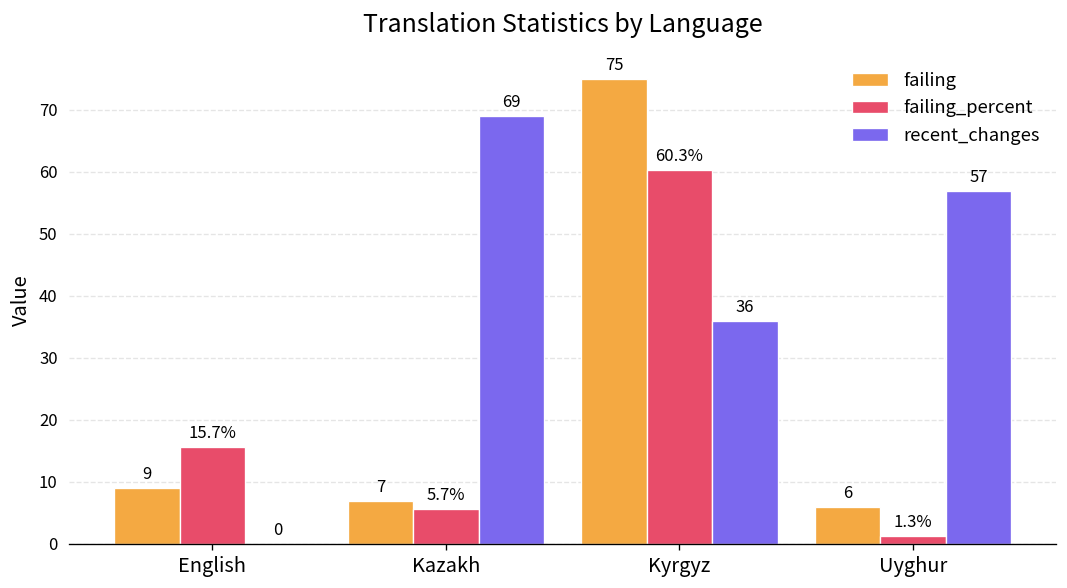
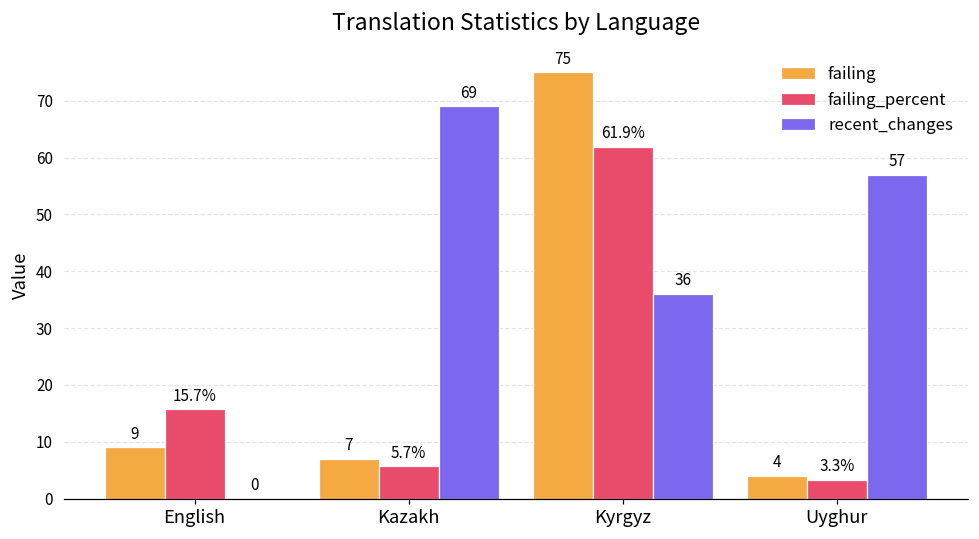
  {
    "failing": {
      "English": "9",
      "Kazakh": "7",
      "Kyrgyz": "75",
-     "Uyghur": "6"
+     "Uyghur": "4"
    },
    "failing_percent": {
      "English": "15.7%",
      "Kazakh": "5.7%",
-     "Kyrgyz": "60.3%",
-     "Uyghur": "1.3%"
+     "Kyrgyz": "61.9%",
+     "Uyghur": "3.3%"
    },
    "recent_changes": {
      "English": "0",
      "Kazakh": "69",
      "Kyrgyz": "36",
      "Uyghur": "57"
    }
  }
